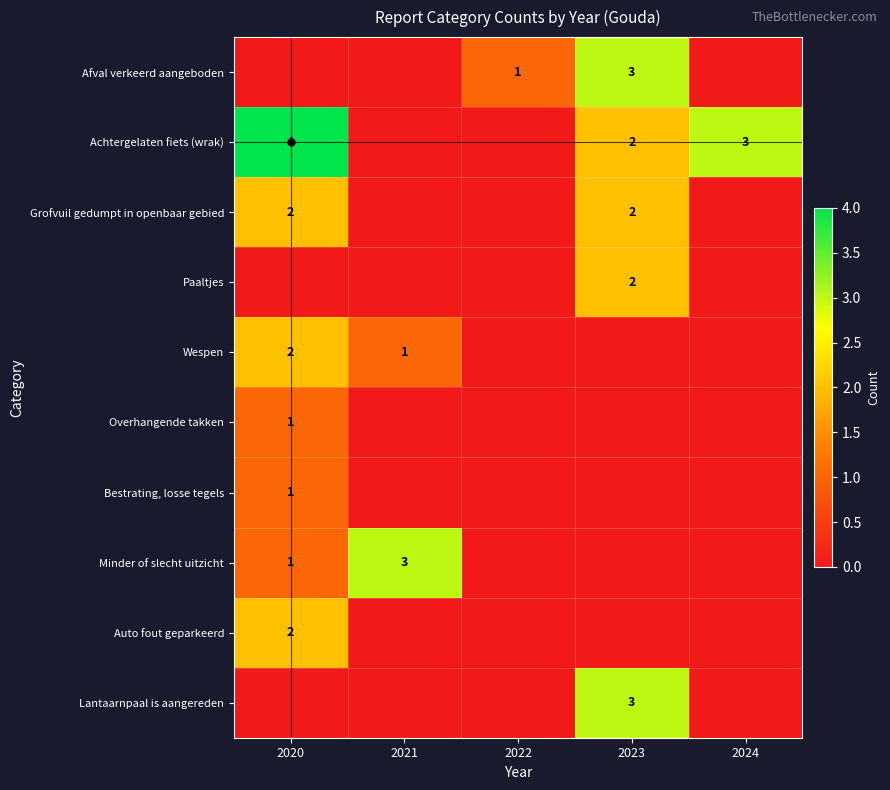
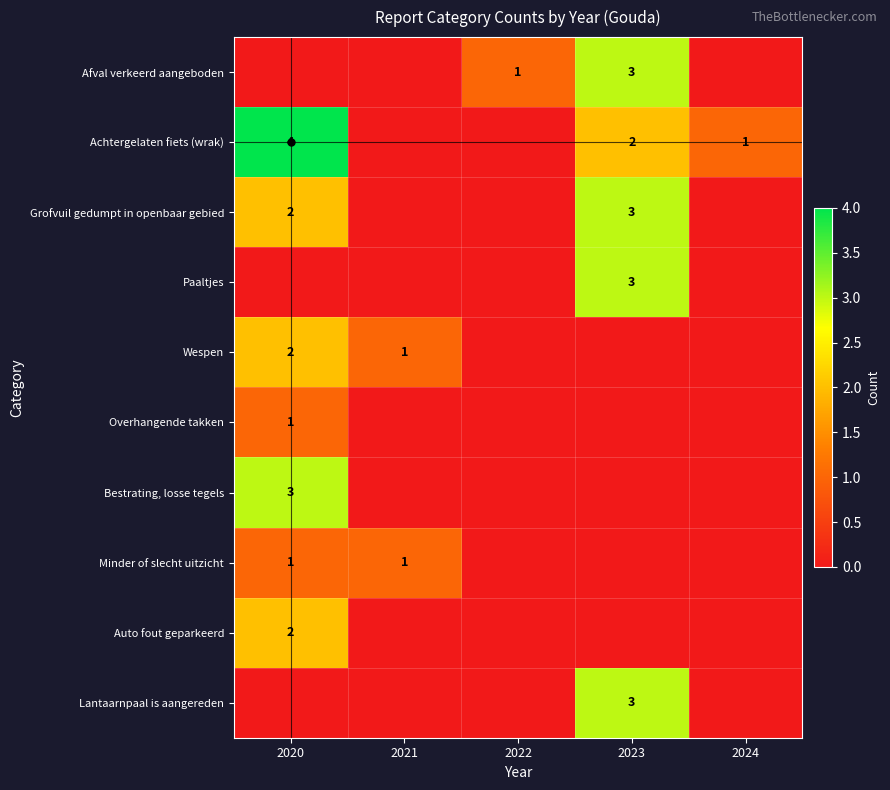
  {
    "Afval verkeerd aangeboden": {
      "2022": 1,
      "2023": 3
    },
    "Achtergelaten fiets (wrak)": {
      "2023": 2,
-     "2024": 3
+     "2024": 1
    },
    "Grofvuil gedumpt in openbaar gebied": {
      "2020": 2,
-     "2023": 2
+     "2023": 3
    },
    "Paaltjes": {
-     "2023": 2
+     "2023": 3
    },
    "Wespen": {
      "2020": 2,
      "2021": 1
    },
    "Overhangende takken": {
      "2020": 1
    },
    "Bestrating, losse tegels": {
-     "2020": 1
+     "2020": 3
    },
    "Minder of slecht uitzicht": {
      "2020": 1,
-     "2021": 3
+     "2021": 1
    },
    "Auto fout geparkeerd": {
      "2020": 2
    },
    "Lantaarnpaal is aangereden": {
      "2023": 3
    }
  }
